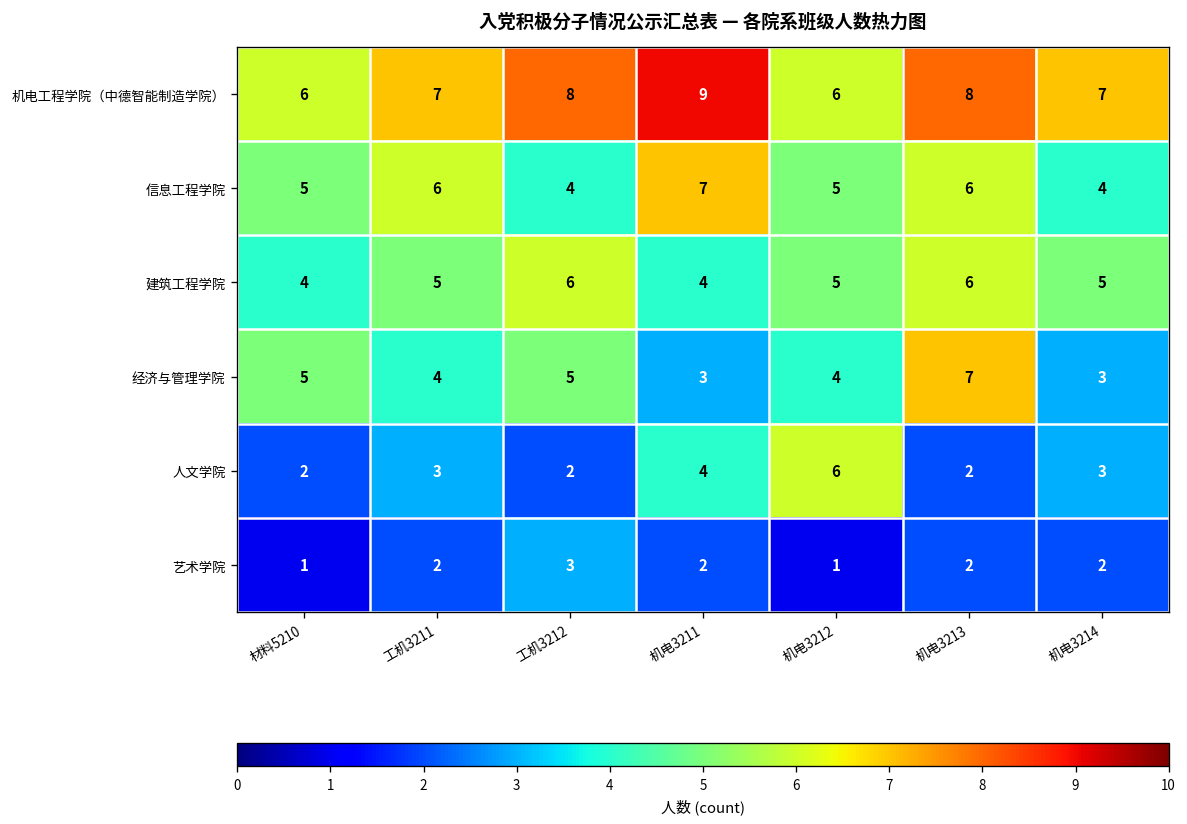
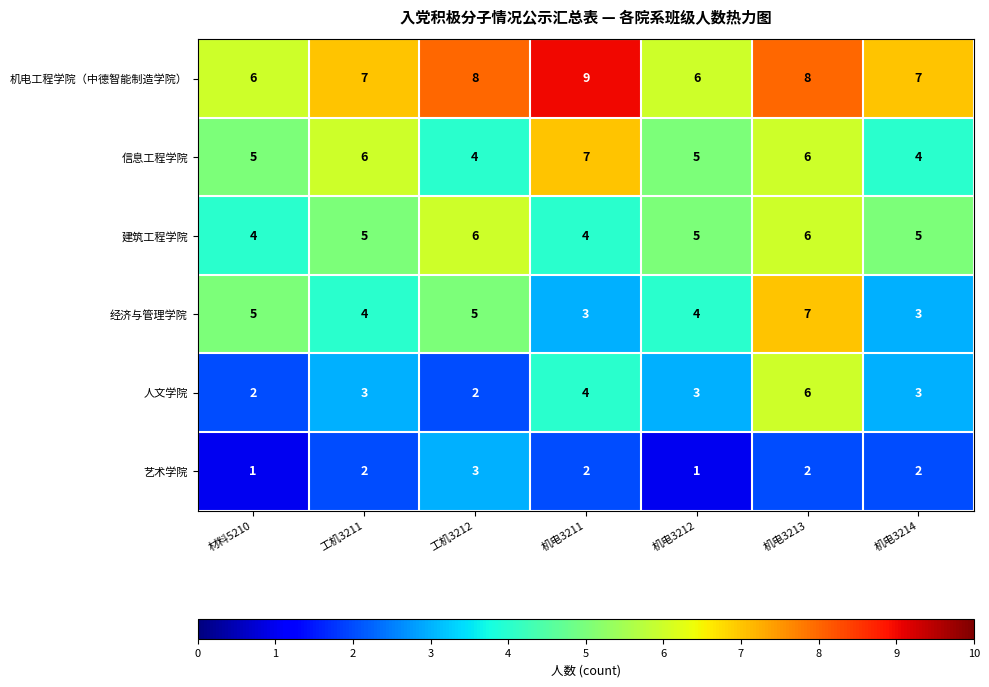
  {
    "机电工程学院（中德智能制造学院）": {
      "材料5210": 6,
      "工机3211": 7,
      "工机3212": 8,
      "机电3211": 9,
      "机电3212": 6,
      "机电3213": 8,
      "机电3214": 7
    },
    "信息工程学院": {
      "材料5210": 5,
      "工机3211": 6,
      "工机3212": 4,
      "机电3211": 7,
      "机电3212": 5,
      "机电3213": 6,
      "机电3214": 4
    },
    "建筑工程学院": {
      "材料5210": 4,
      "工机3211": 5,
      "工机3212": 6,
      "机电3211": 4,
      "机电3212": 5,
      "机电3213": 6,
      "机电3214": 5
    },
    "经济与管理学院": {
      "材料5210": 5,
      "工机3211": 4,
      "工机3212": 5,
      "机电3211": 3,
      "机电3212": 4,
      "机电3213": 7,
      "机电3214": 3
    },
    "人文学院": {
      "材料5210": 2,
      "工机3211": 3,
      "工机3212": 2,
      "机电3211": 4,
-     "机电3212": 6,
-     "机电3213": 2,
+     "机电3212": 3,
+     "机电3213": 6,
      "机电3214": 3
    },
    "艺术学院": {
      "材料5210": 1,
      "工机3211": 2,
      "工机3212": 3,
      "机电3211": 2,
      "机电3212": 1,
      "机电3213": 2,
      "机电3214": 2
    }
  }
